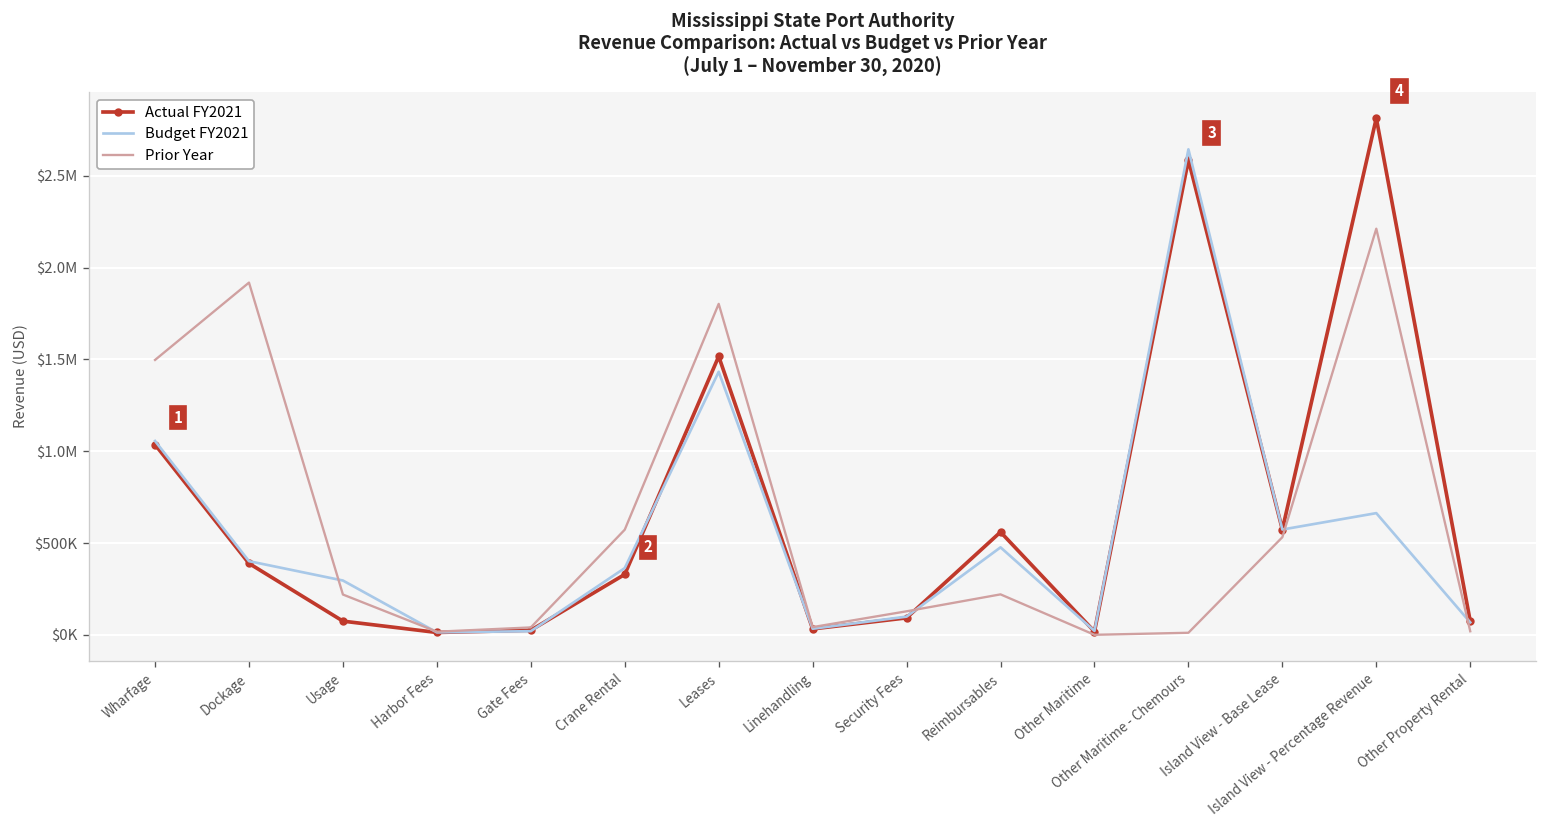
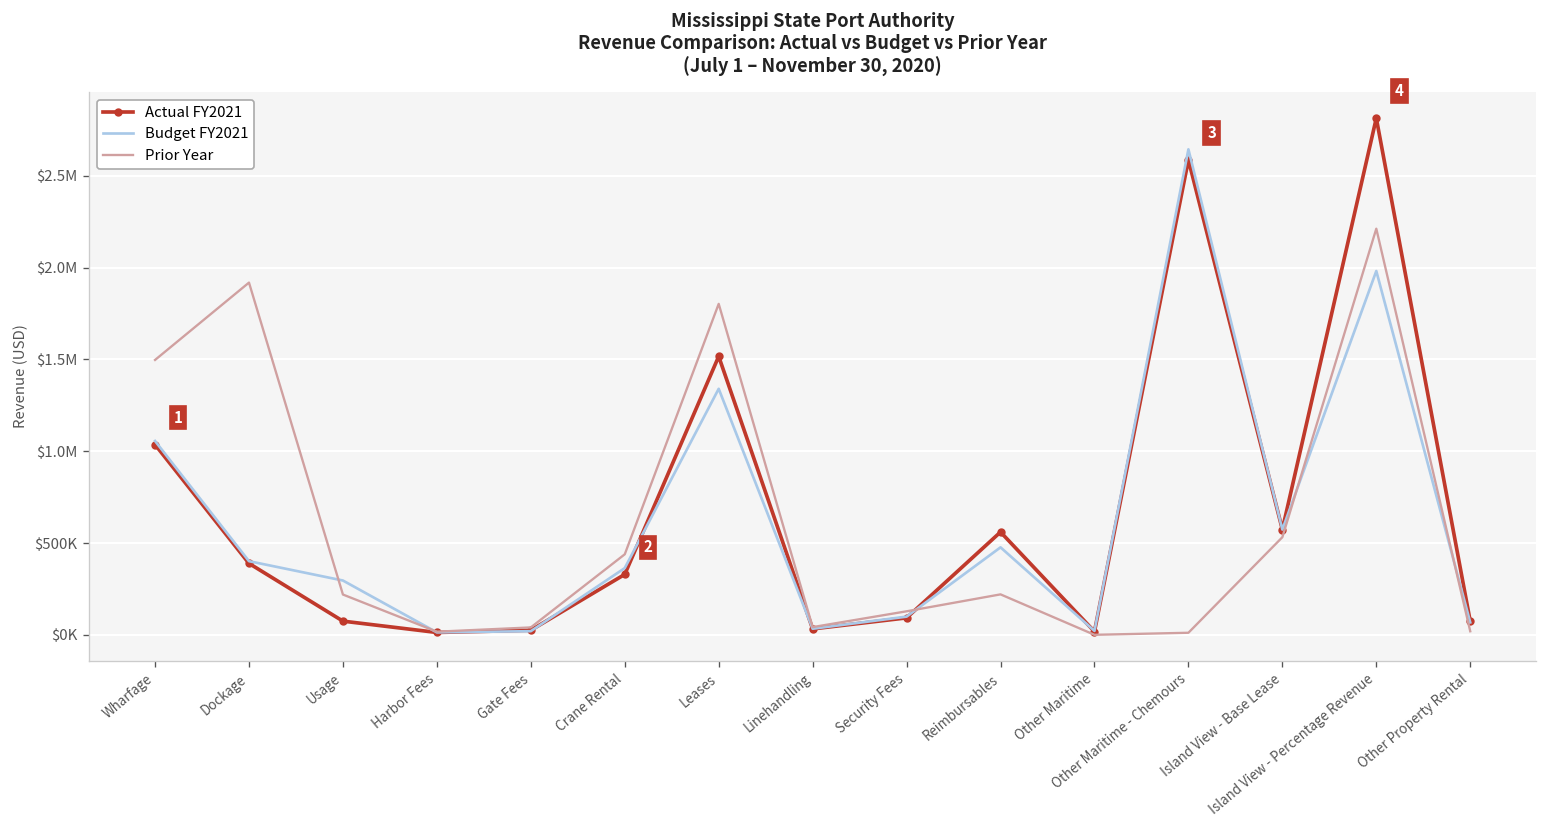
  {
    "Actual FY2021": {
      "Wharfage": "$1040000",
      "Usage": "$70000",
      "Crane Rental": "$330000",
      "Leases": "$1520000",
      "Reimbursables": "$560000",
      "Other Maritime - Chemours": "$2590000"
    },
    "Budget FY2021": {
      "Usage": "$300000",
      "Crane Rental": "$360000",
-     "Leases": "$1430000",
+     "Leases": "$1340000",
      "Reimbursables": "$480000",
-     "Island View - Percentage Revenue": "$660000"
+     "Island View - Percentage Revenue": "$1980000"
    },
    "Prior Year": {
      "Wharfage": "$1500000",
      "Dockage": "$1920000",
      "Usage": "$220000",
-     "Crane Rental": "$570000",
+     "Crane Rental": "$440000",
      "Leases": "$1800000",
      "Security Fees": "$130000",
      "Reimbursables": "$220000",
      "Other Maritime": "$0",
      "Other Maritime - Chemours": "$10000",
      "Island View - Base Lease": "$530000",
      "Island View - Percentage Revenue": "$2210000",
      "Other Property Rental": "$20000"
    }
  }
